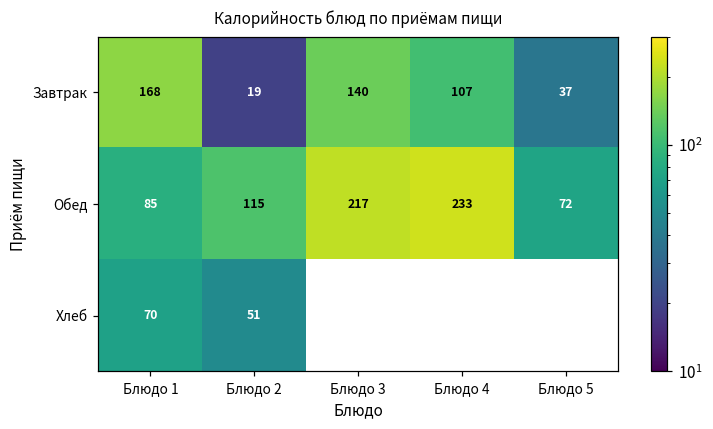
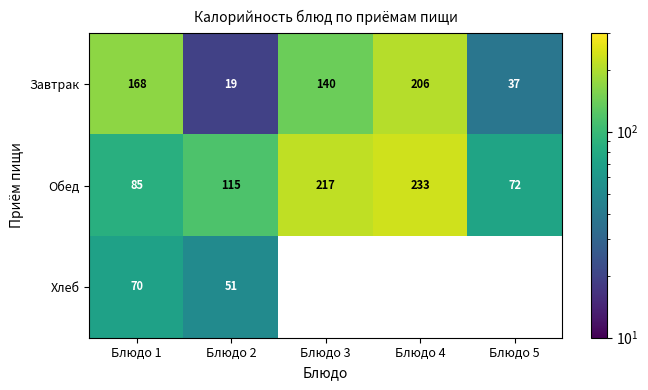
  {
    "Завтрак": {
      "Блюдо 1": 168,
      "Блюдо 2": 19,
      "Блюдо 3": 140,
-     "Блюдо 4": 107,
+     "Блюдо 4": 206,
      "Блюдо 5": 37
    },
    "Обед": {
      "Блюдо 1": 85,
      "Блюдо 2": 115,
      "Блюдо 3": 217,
      "Блюдо 4": 233,
      "Блюдо 5": 72
    },
    "Хлеб": {
      "Блюдо 1": 70,
      "Блюдо 2": 51
    }
  }
